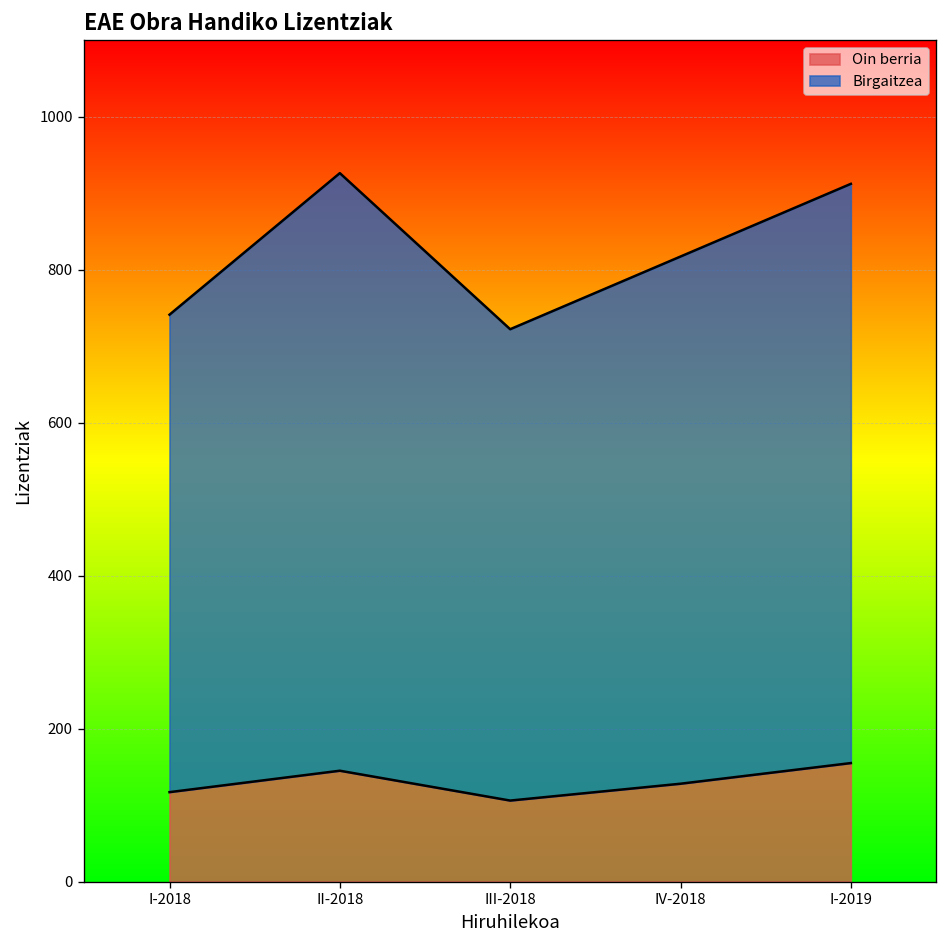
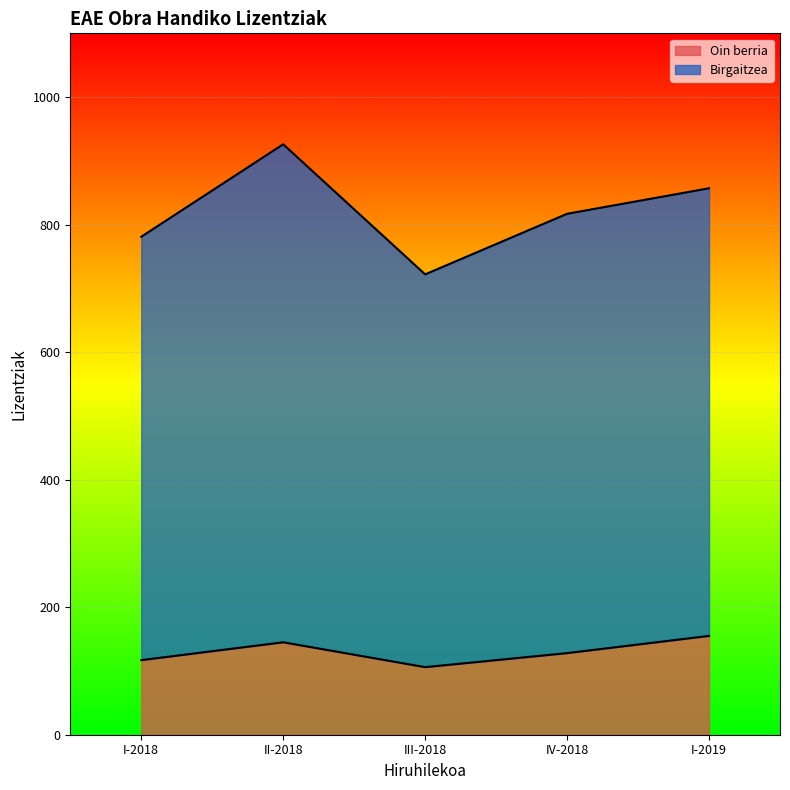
  {
    "Oin berria": {
      "I-2018": 120,
      "II-2018": 150,
      "III-2018": 110,
      "IV-2018": 130,
      "I-2019": 160
    },
    "Birgaitzea": {
-     "I-2018": 620,
+     "I-2018": 660,
      "II-2018": 780,
      "III-2018": 620,
      "IV-2018": 690,
-     "I-2019": 760
+     "I-2019": 700
    }
  }
